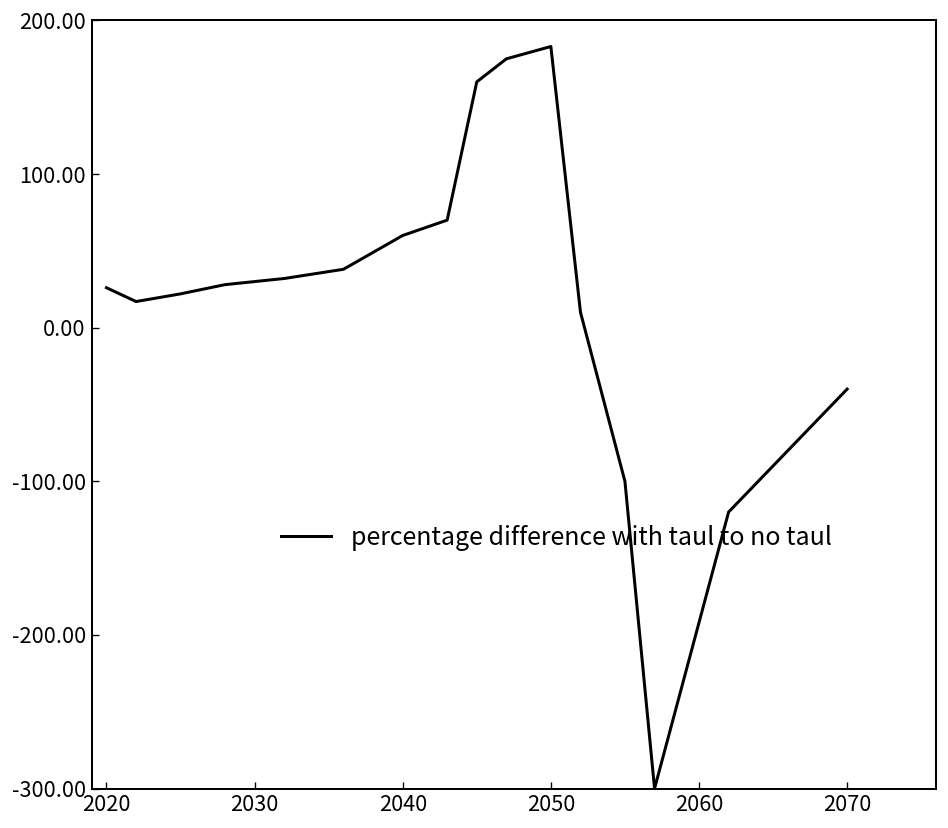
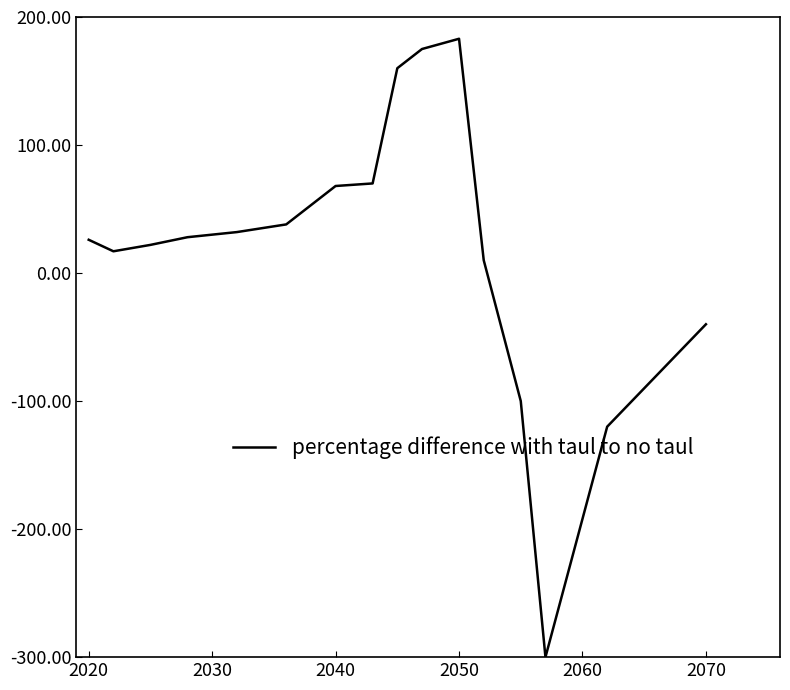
  {
    "2020": 26,
-   "2040": 60,
+   "2040": 68,
    "2050": 183,
    "2070": -40
  }
